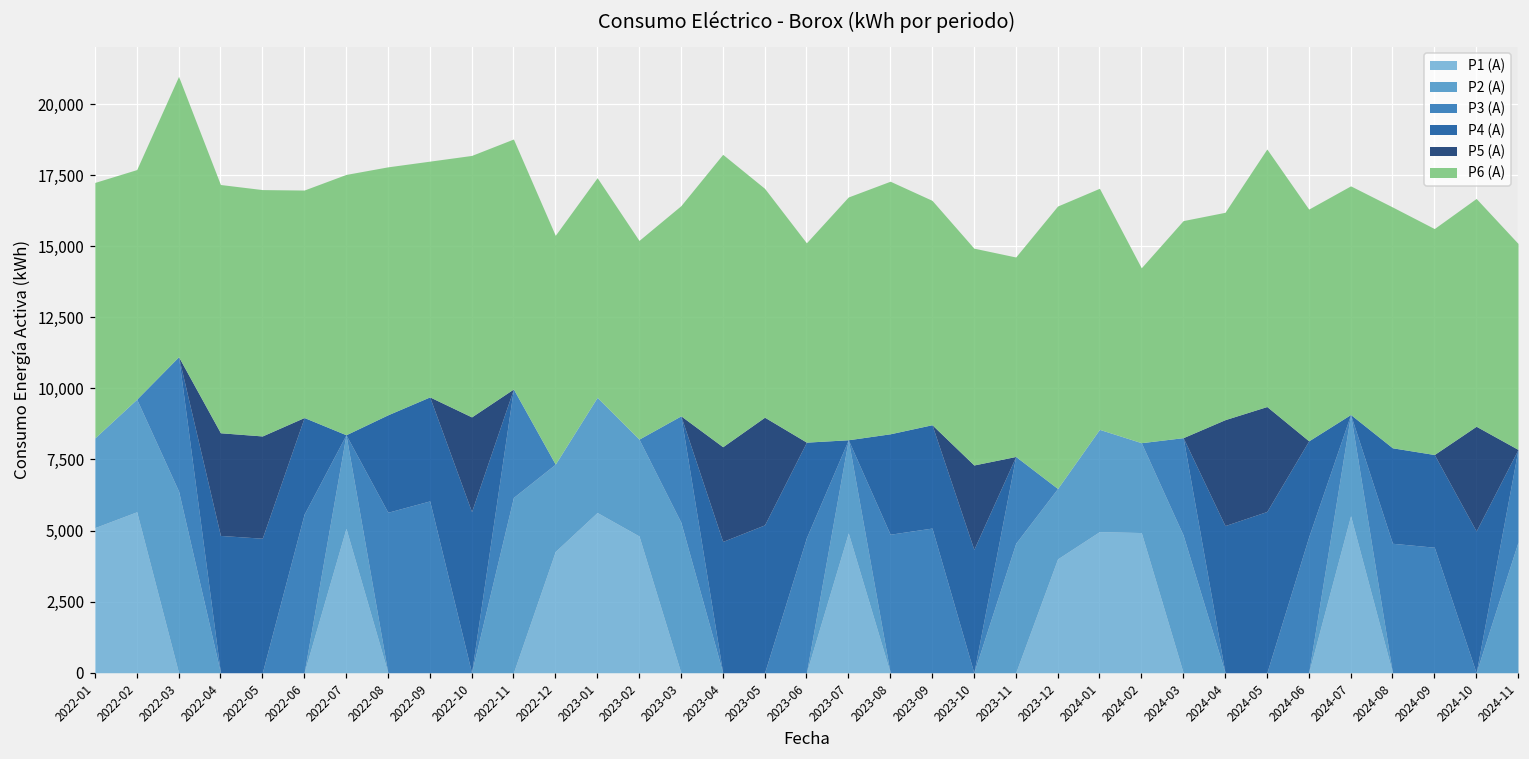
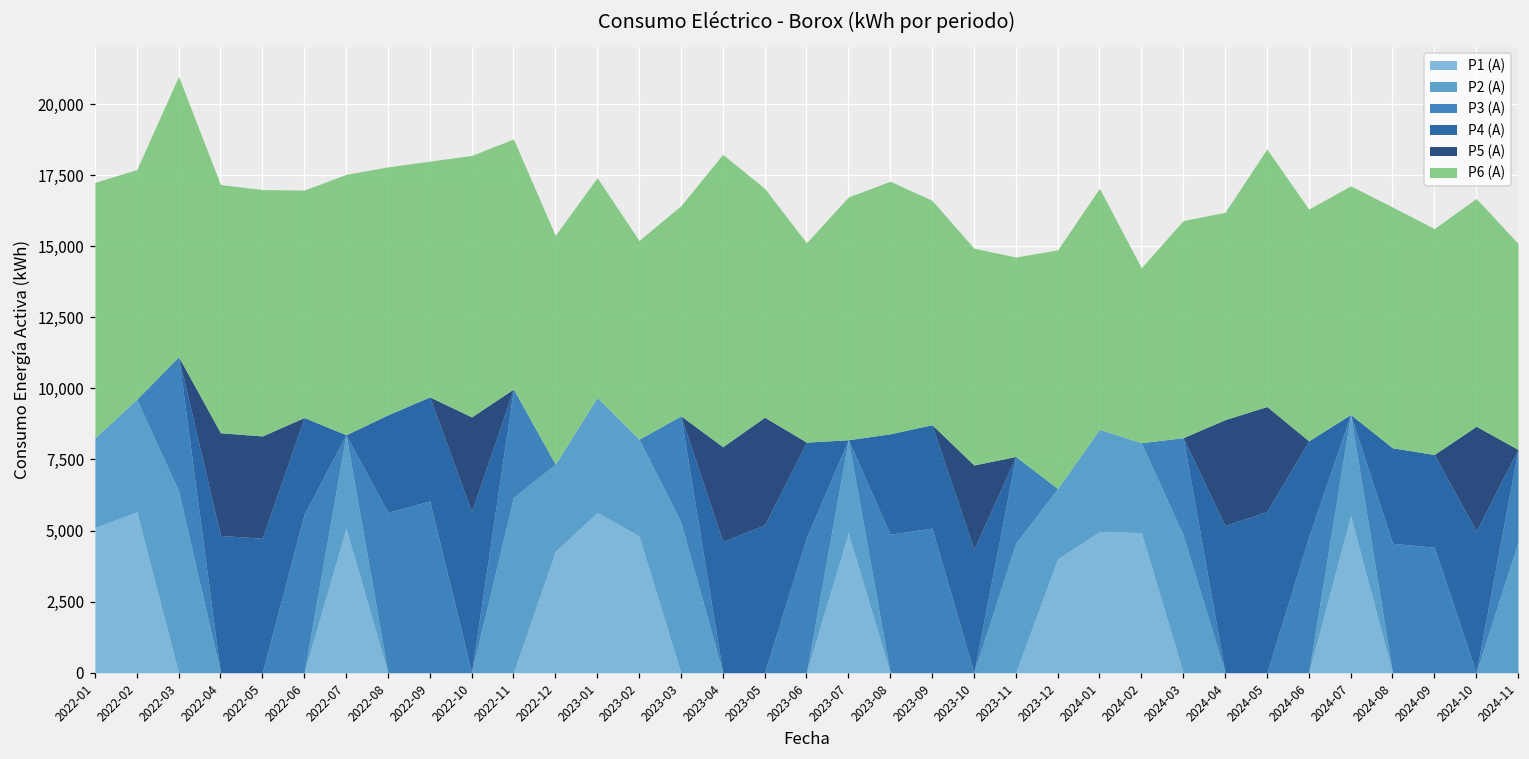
  {
    "P6 (A)": {
      "2022-01": "9,000",
      "2022-02": "8,100",
      "2022-03": "9,900",
      "2022-04": "8,700",
      "2022-05": "8,700",
      "2022-06": "8,000",
      "2022-07": "9,200",
      "2022-08": "8,700",
      "2022-09": "8,300",
      "2022-10": "9,200",
      "2022-11": "8,800",
      "2022-12": "8,000",
      "2023-01": "7,700",
      "2023-02": "7,000",
      "2023-03": "7,400",
      "2023-04": "10,300",
      "2023-05": "8,100",
      "2023-06": "7,000",
      "2023-07": "8,500",
      "2023-08": "8,900",
      "2023-09": "7,900",
      "2023-10": "7,600",
      "2023-11": "7,000",
-     "2023-12": "9,900",
+     "2023-12": "8,400",
      "2024-01": "8,500",
      "2024-02": "6,200",
      "2024-03": "7,600",
      "2024-04": "7,300",
      "2024-05": "9,100",
      "2024-06": "8,200",
      "2024-07": "8,000",
      "2024-08": "8,500",
      "2024-09": "7,900",
      "2024-10": "8,000",
      "2024-11": "7,200"
    }
  }
